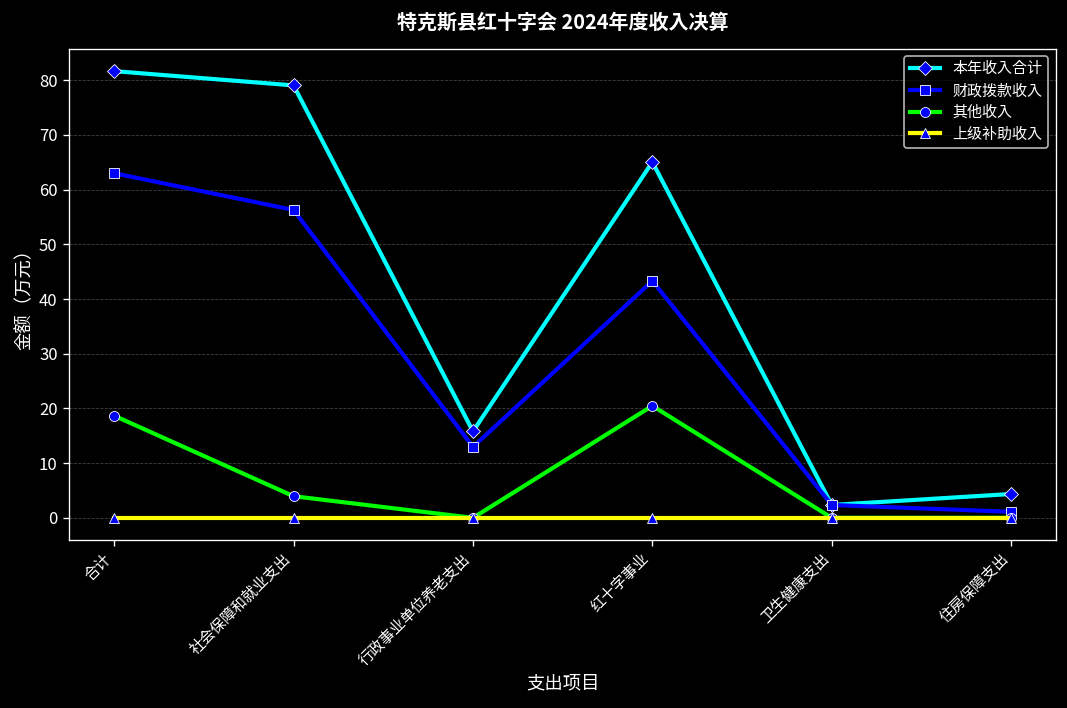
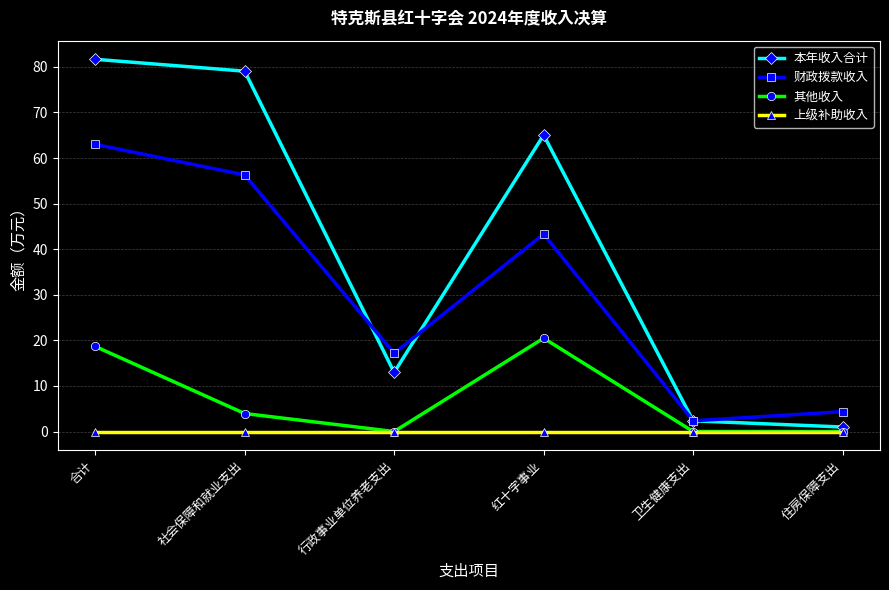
  {
    "本年收入合计": {
      "合计": 82,
      "社会保障和就业支出": 79,
-     "行政事业单位养老支出": 16,
+     "行政事业单位养老支出": 13,
      "红十字事业": 65,
-     "住房保障支出": 4
+     "住房保障支出": 1
    },
    "财政拨款收入": {
      "合计": 63,
      "社会保障和就业支出": 56,
-     "行政事业单位养老支出": 13,
+     "行政事业单位养老支出": 17,
      "红十字事业": 43,
-     "住房保障支出": 1
+     "住房保障支出": 4
    },
    "其他收入": {
      "合计": 19,
      "社会保障和就业支出": 4,
      "红十字事业": 20
    },
    "上级补助收入": {
      "合计": 0,
      "社会保障和就业支出": 0,
      "红十字事业": 0
    }
  }
